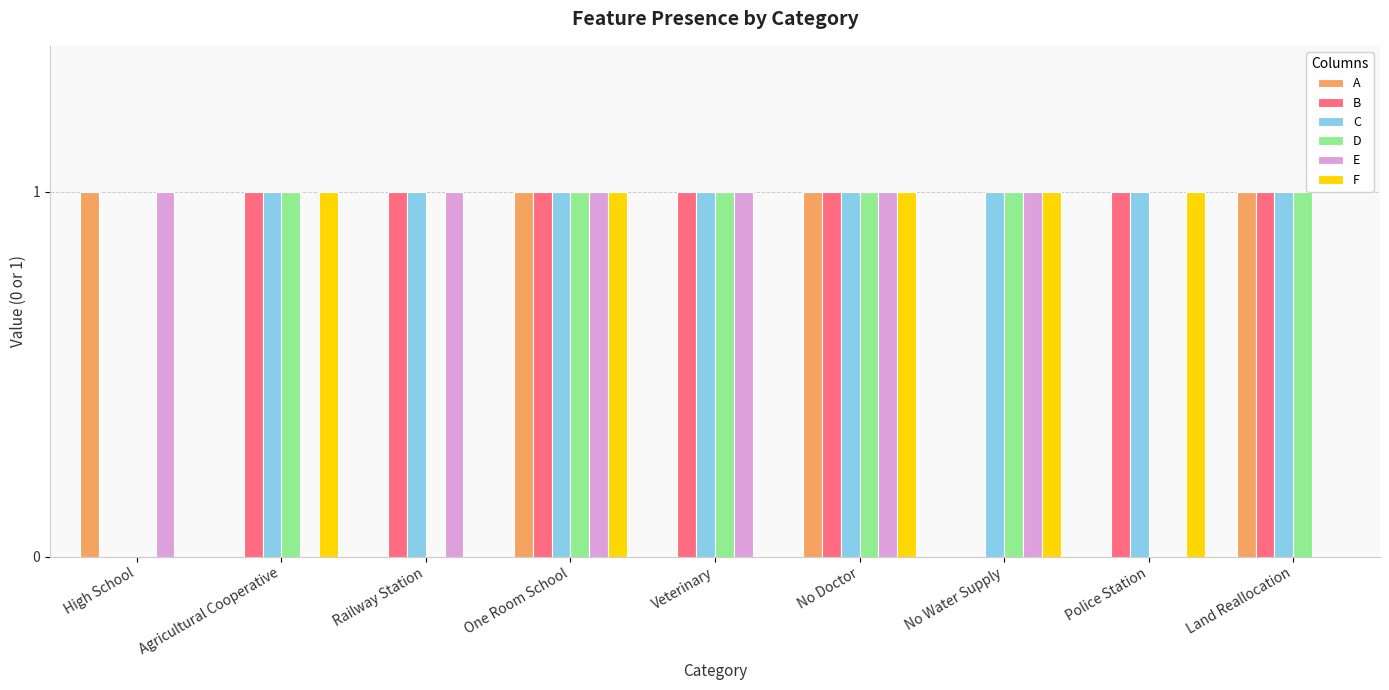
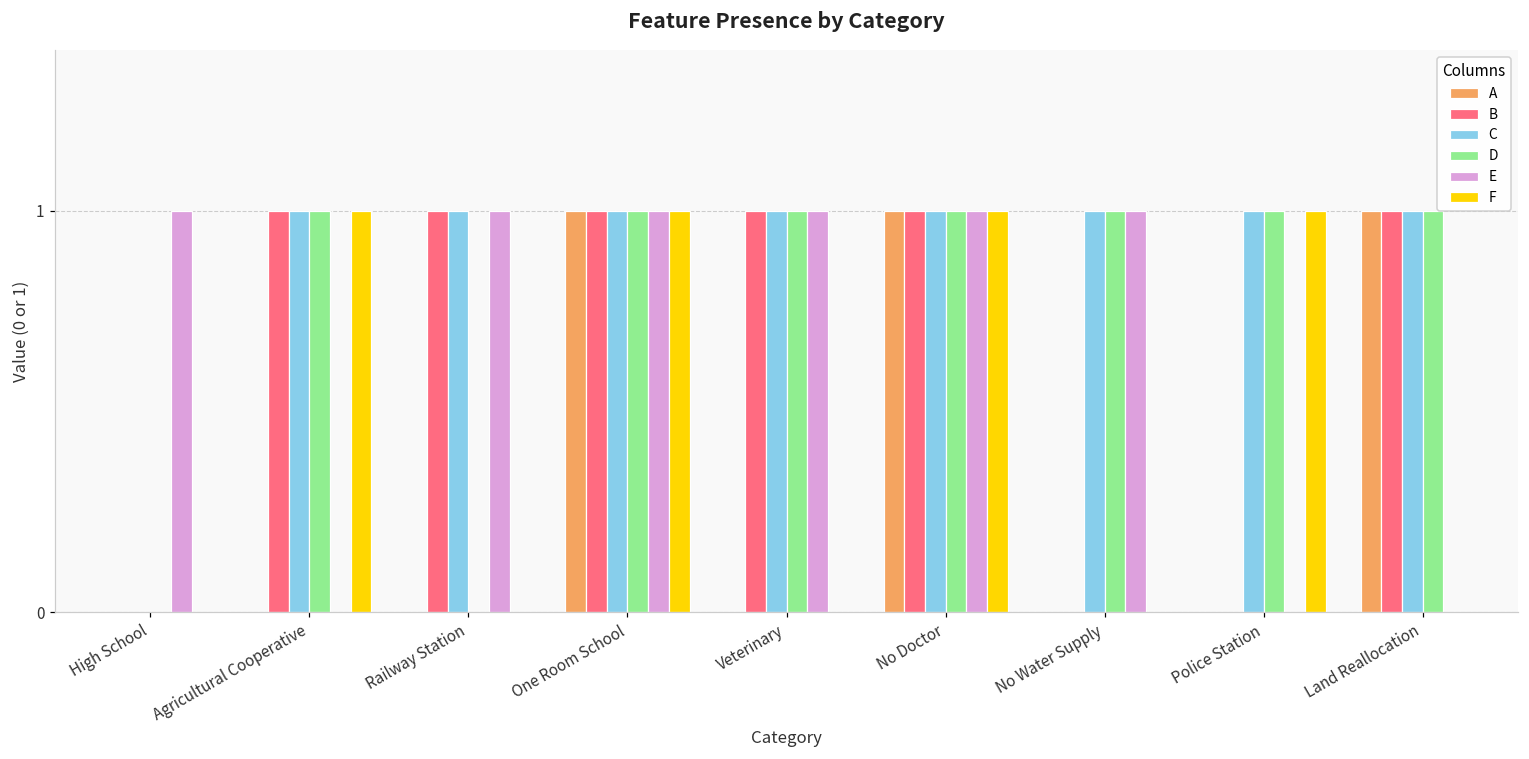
  {
    "A": {
-     "High School": 1,
+     "High School": 0,
      "Agricultural Cooperative": 0,
      "Railway Station": 0,
      "One Room School": 1,
      "Veterinary": 0,
      "No Doctor": 1,
      "No Water Supply": 0,
      "Police Station": 0,
      "Land Reallocation": 1
    },
    "B": {
      "High School": 0,
      "Agricultural Cooperative": 1,
      "Railway Station": 1,
      "One Room School": 1,
      "Veterinary": 1,
      "No Doctor": 1,
      "No Water Supply": 0,
-     "Police Station": 1,
+     "Police Station": 0,
      "Land Reallocation": 1
    },
    "C": {
      "High School": 0,
      "Agricultural Cooperative": 1,
      "Railway Station": 1,
      "One Room School": 1,
      "Veterinary": 1,
      "No Doctor": 1,
      "No Water Supply": 1,
      "Police Station": 1,
      "Land Reallocation": 1
    },
    "D": {
      "High School": 0,
      "Agricultural Cooperative": 1,
      "Railway Station": 0,
      "One Room School": 1,
      "Veterinary": 1,
      "No Doctor": 1,
      "No Water Supply": 1,
-     "Police Station": 0,
+     "Police Station": 1,
      "Land Reallocation": 1
    },
    "E": {
      "High School": 1,
      "Agricultural Cooperative": 0,
      "Railway Station": 1,
      "One Room School": 1,
      "Veterinary": 1,
      "No Doctor": 1,
      "No Water Supply": 1,
      "Police Station": 0,
      "Land Reallocation": 0
    },
    "F": {
      "High School": 0,
      "Agricultural Cooperative": 1,
      "Railway Station": 0,
      "One Room School": 1,
      "Veterinary": 0,
      "No Doctor": 1,
-     "No Water Supply": 1,
+     "No Water Supply": 0,
      "Police Station": 1,
      "Land Reallocation": 0
    }
  }
